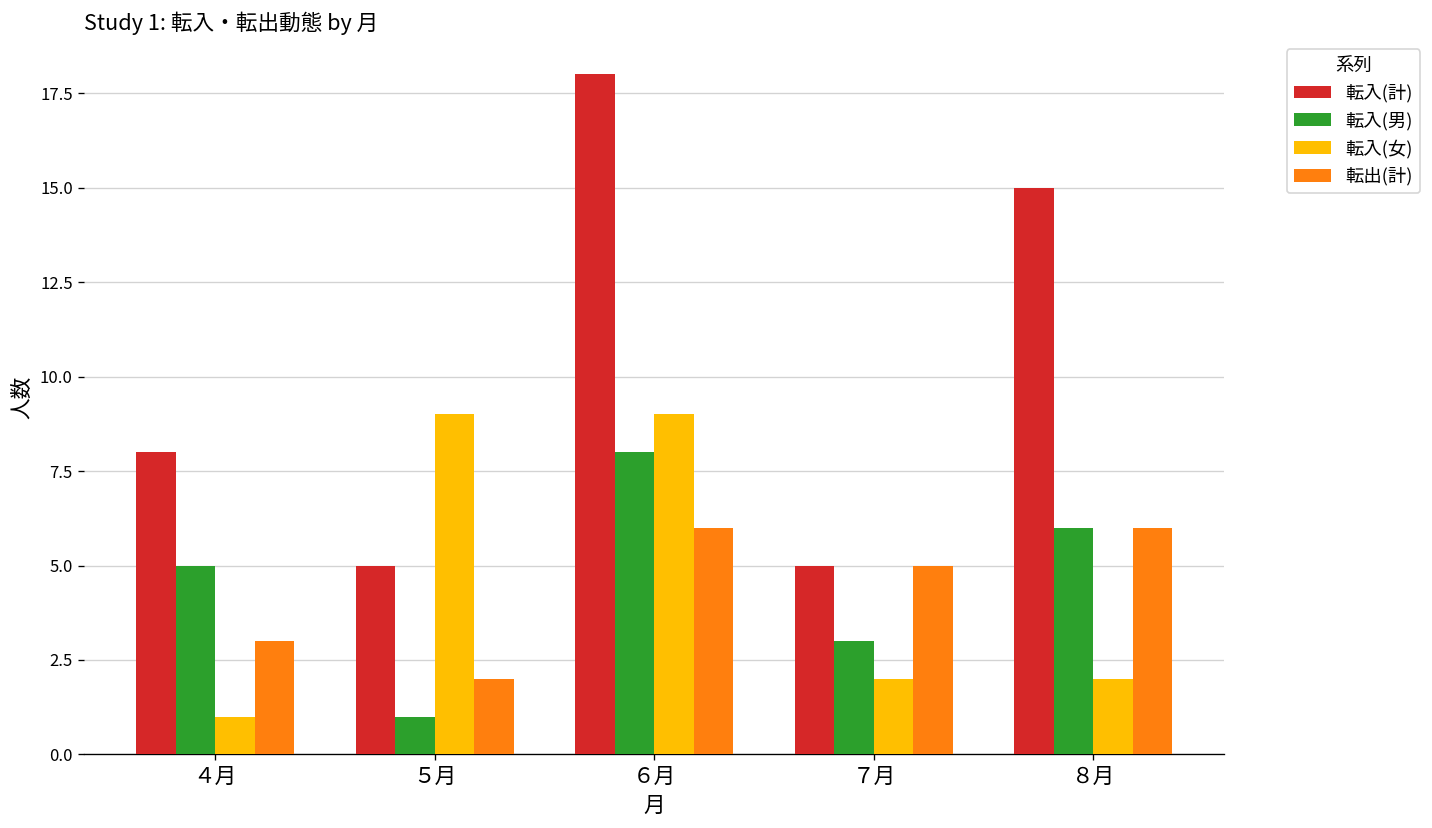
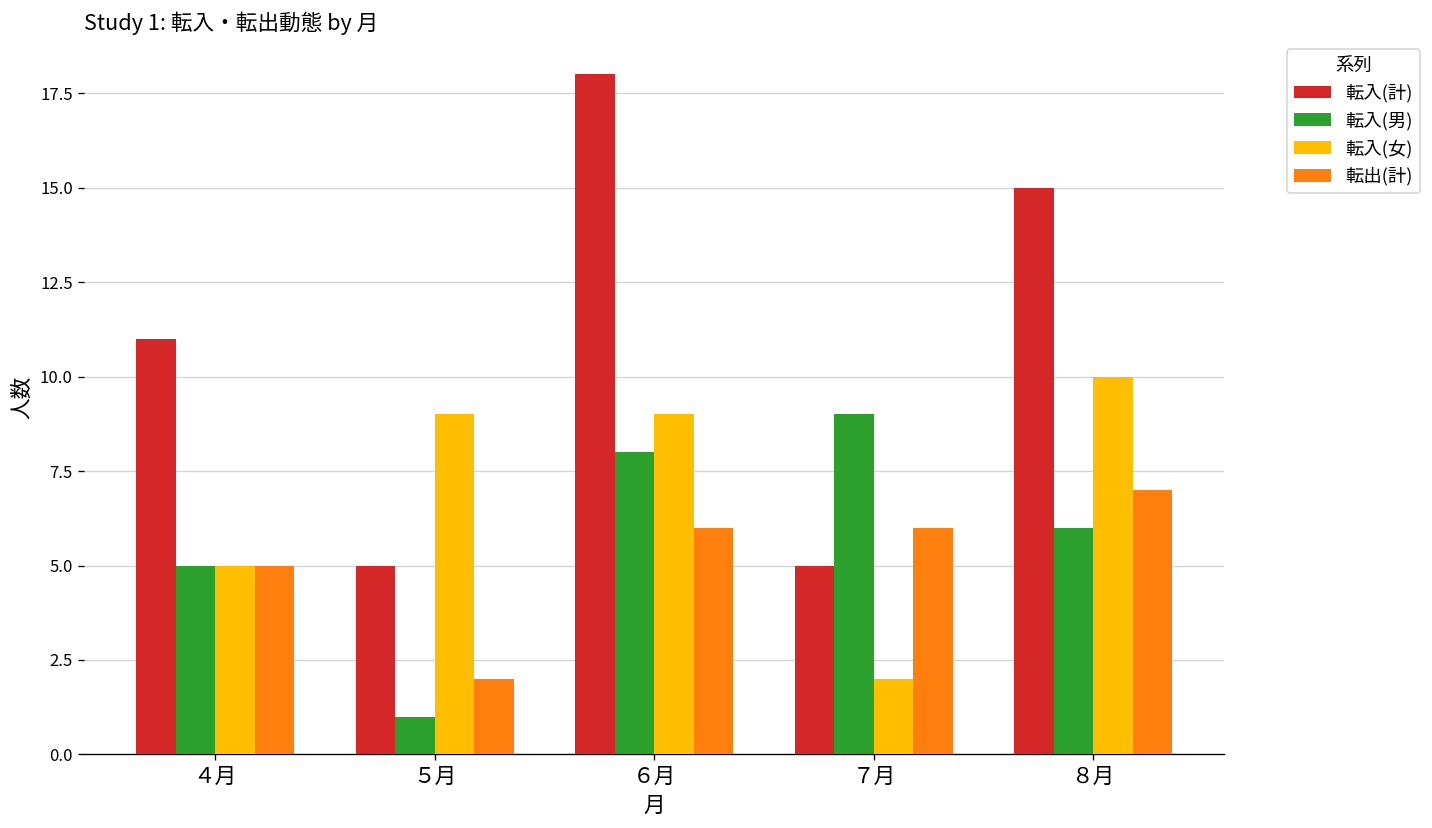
  {
    "転入(計)": {
-     "４月": 8,
+     "４月": 11,
      "５月": 5,
      "６月": 18,
      "７月": 5,
      "８月": 15
    },
    "転入(男)": {
      "４月": 5,
      "５月": 1,
      "６月": 8,
-     "７月": 3,
+     "７月": 9,
      "８月": 6
    },
    "転入(女)": {
-     "４月": 1,
+     "４月": 5,
      "５月": 9,
      "６月": 9,
      "７月": 2,
-     "８月": 2
+     "８月": 10
    },
    "転出(計)": {
-     "４月": 3,
+     "４月": 5,
      "５月": 2,
      "６月": 6,
-     "７月": 5,
-     "８月": 6
+     "７月": 6,
+     "８月": 7
    }
  }
